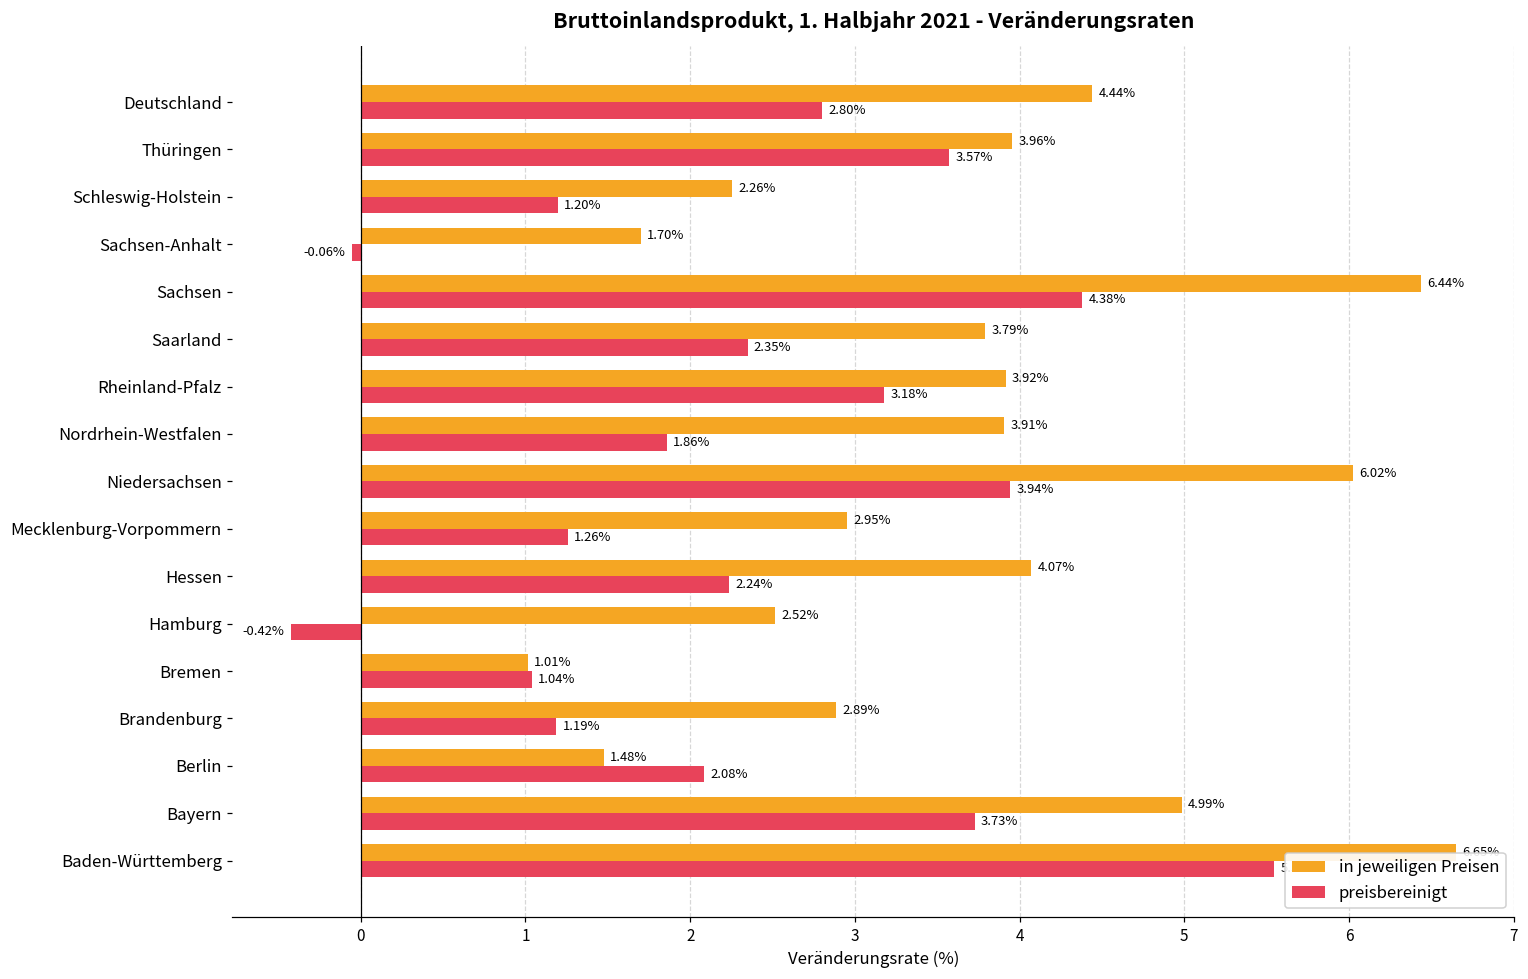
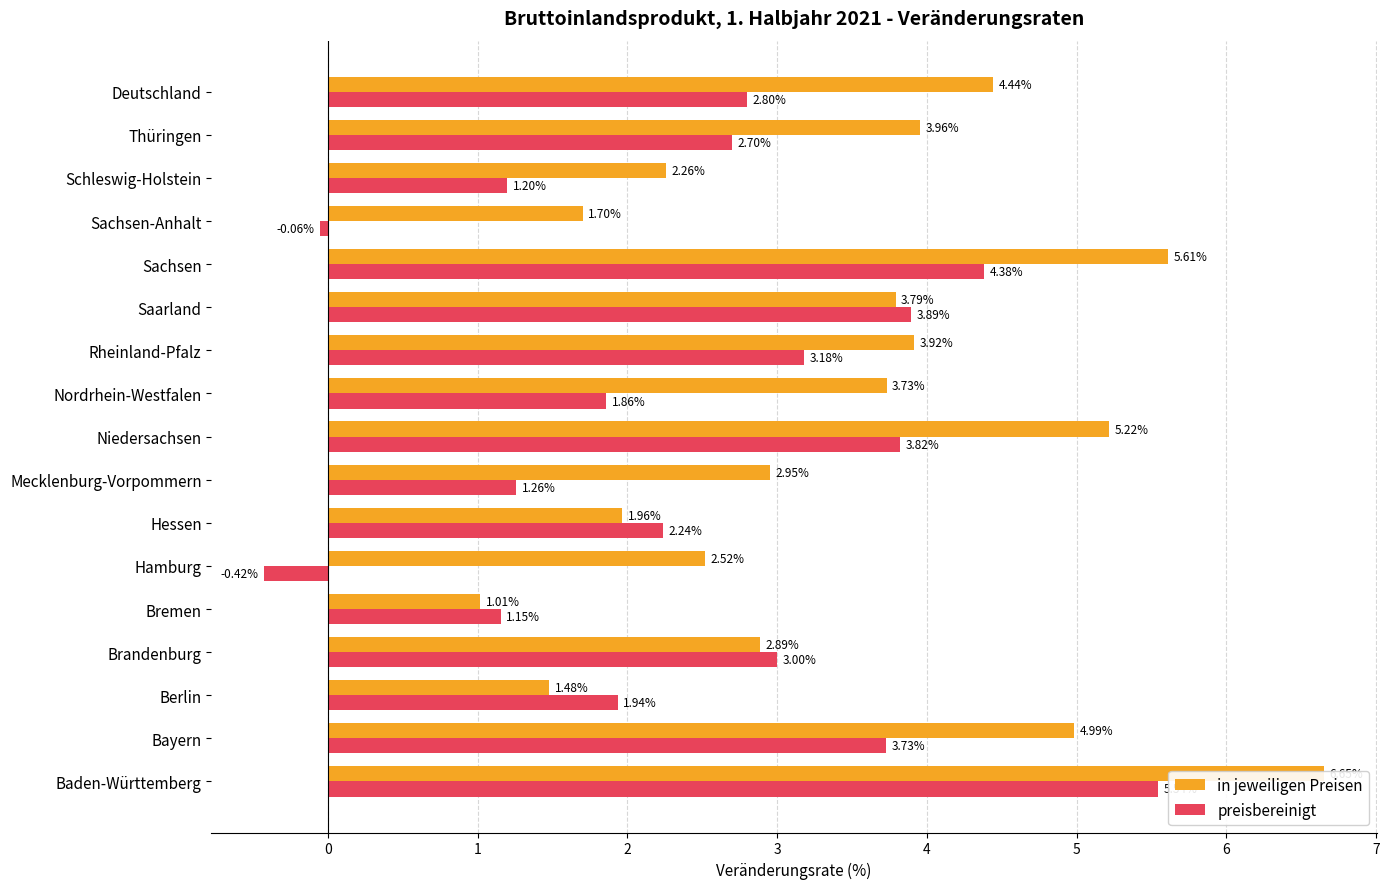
  {
    "in jeweiligen Preisen": {
      "Deutschland": "4.44%",
      "Thüringen": "3.96%",
      "Schleswig-Holstein": "2.26%",
      "Sachsen-Anhalt": "1.70%",
-     "Sachsen": "6.44%",
+     "Sachsen": "5.61%",
      "Saarland": "3.79%",
      "Rheinland-Pfalz": "3.92%",
-     "Nordrhein-Westfalen": "3.91%",
-     "Niedersachsen": "6.02%",
+     "Nordrhein-Westfalen": "3.73%",
+     "Niedersachsen": "5.22%",
      "Mecklenburg-Vorpommern": "2.95%",
-     "Hessen": "4.07%",
+     "Hessen": "1.96%",
      "Hamburg": "2.52%",
      "Bremen": "1.01%",
      "Brandenburg": "2.89%",
      "Berlin": "1.48%",
      "Bayern": "4.99%"
    },
    "preisbereinigt": {
      "Deutschland": "2.80%",
-     "Thüringen": "3.57%",
+     "Thüringen": "2.70%",
      "Schleswig-Holstein": "1.20%",
      "Sachsen-Anhalt": "-0.06%",
      "Sachsen": "4.38%",
-     "Saarland": "2.35%",
+     "Saarland": "3.89%",
      "Rheinland-Pfalz": "3.18%",
      "Nordrhein-Westfalen": "1.86%",
-     "Niedersachsen": "3.94%",
+     "Niedersachsen": "3.82%",
      "Mecklenburg-Vorpommern": "1.26%",
      "Hessen": "2.24%",
      "Hamburg": "-0.42%",
-     "Bremen": "1.04%",
-     "Brandenburg": "1.19%",
-     "Berlin": "2.08%",
+     "Bremen": "1.15%",
+     "Brandenburg": "3.00%",
+     "Berlin": "1.94%",
      "Bayern": "3.73%"
    }
  }
